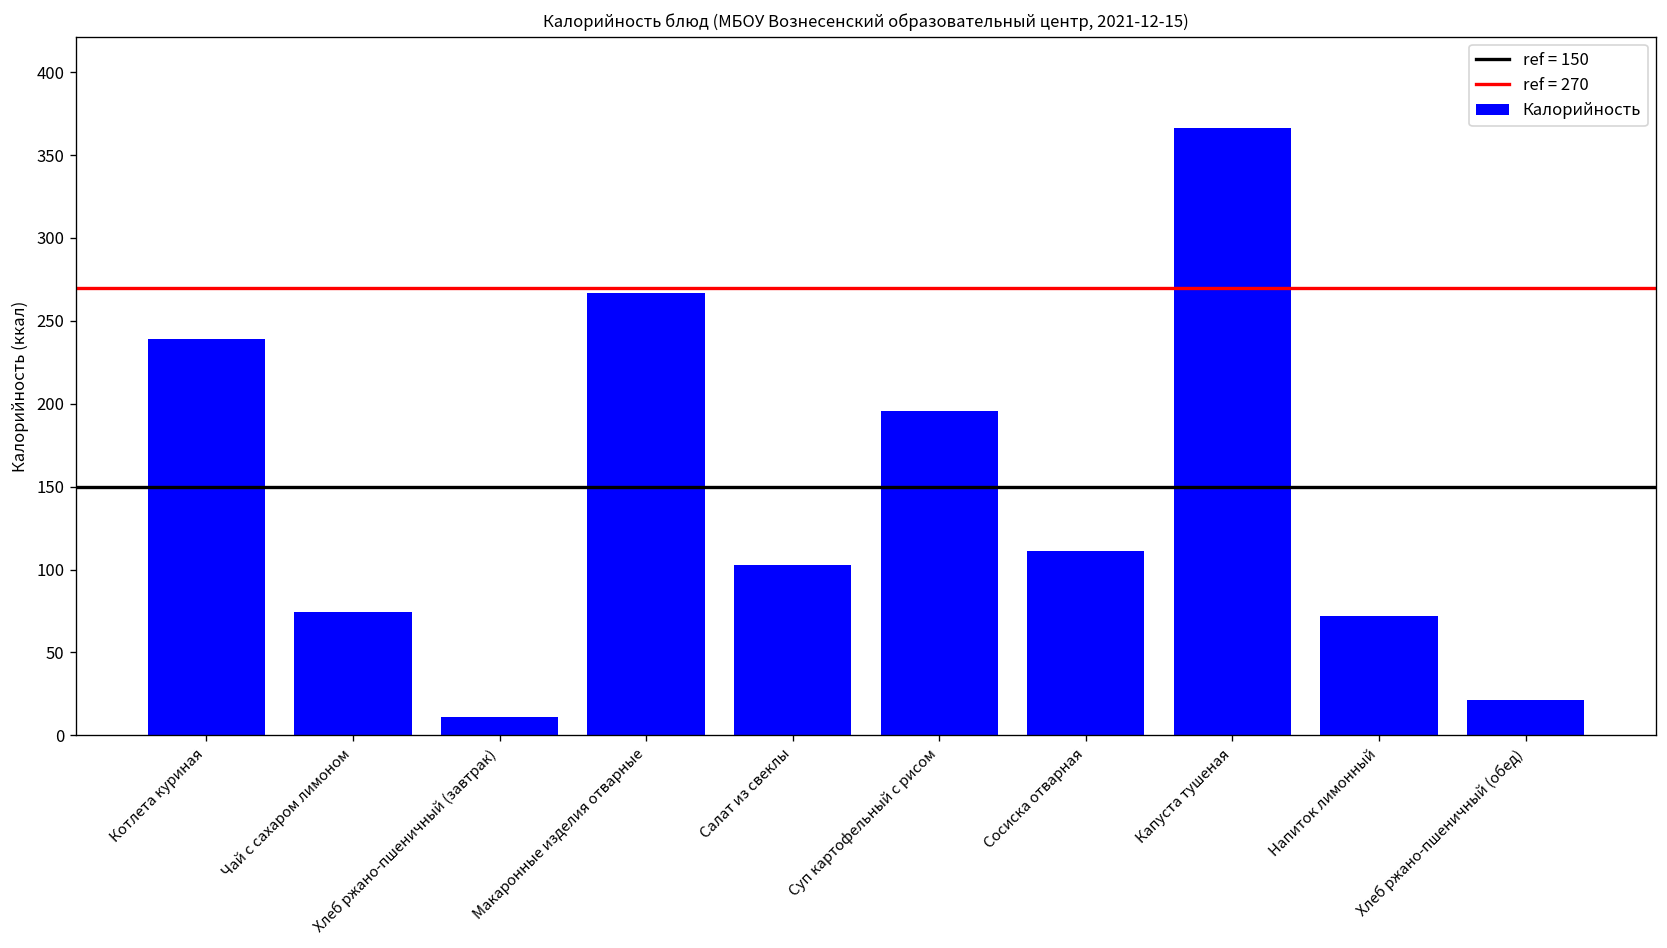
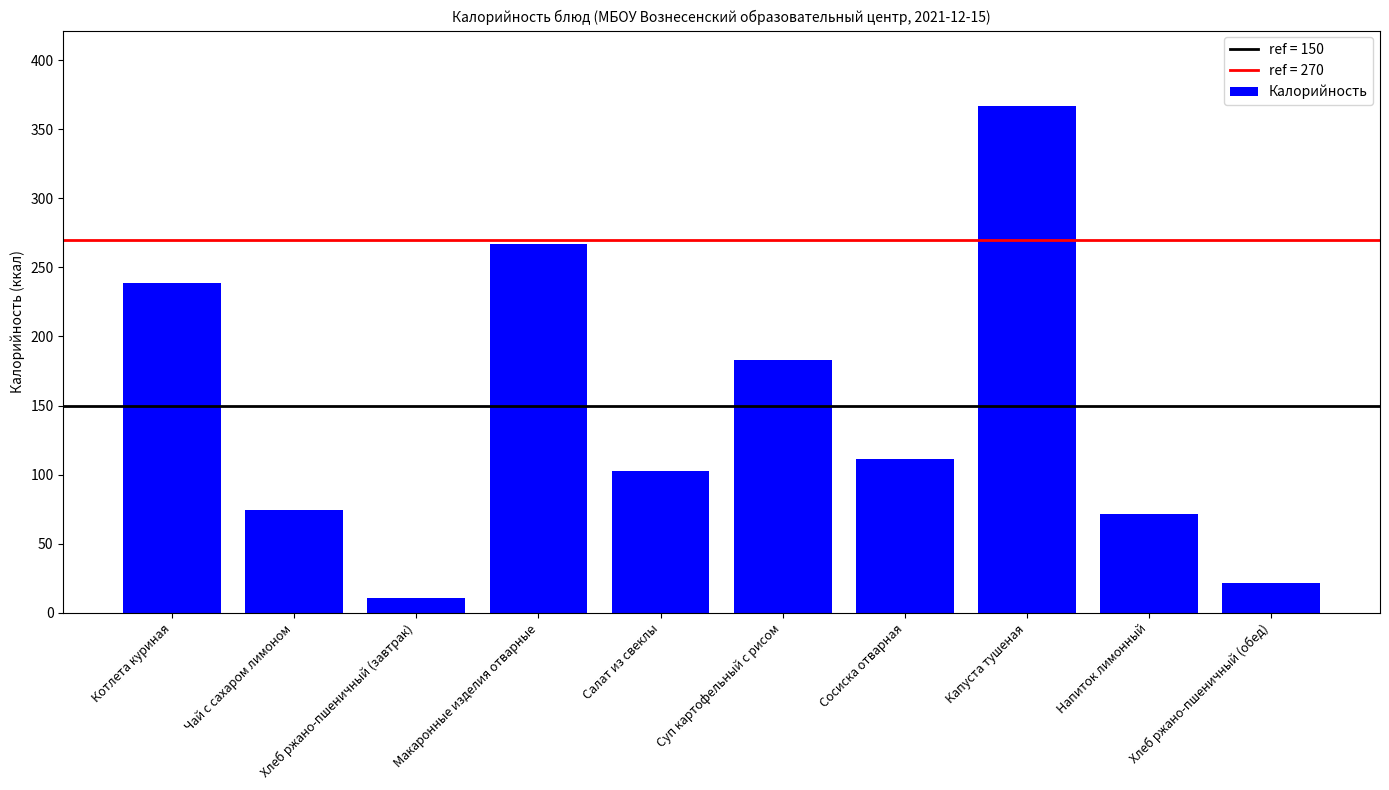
  {
    "Котлета куриная": 239,
    "Чай с сахаром лимоном": 74,
    "Хлеб ржано-пшеничный (завтрак)": 11,
    "Макаронные изделия отварные": 267,
    "Салат из свеклы": 103,
-   "Суп картофельный с рисом": 196,
+   "Суп картофельный с рисом": 183,
    "Сосиска отварная": 111,
    "Капуста тушеная": 366,
    "Напиток лимонный": 72,
    "Хлеб ржано-пшеничный (обед)": 21
  }
